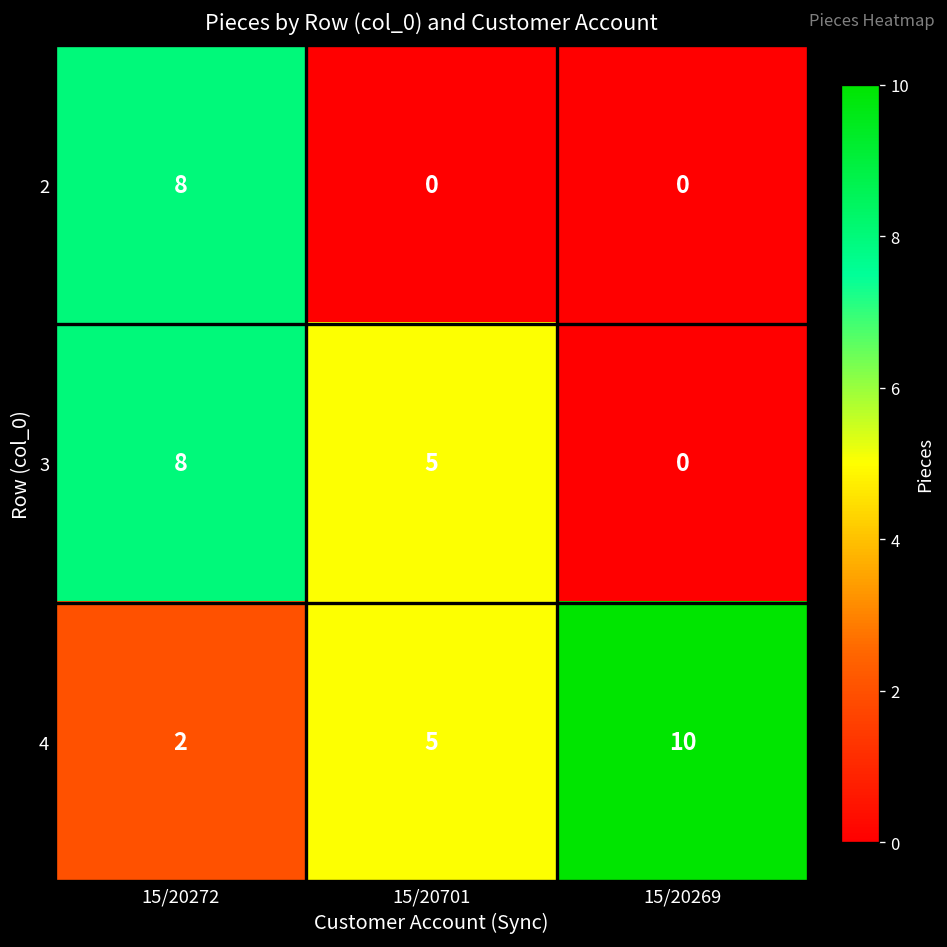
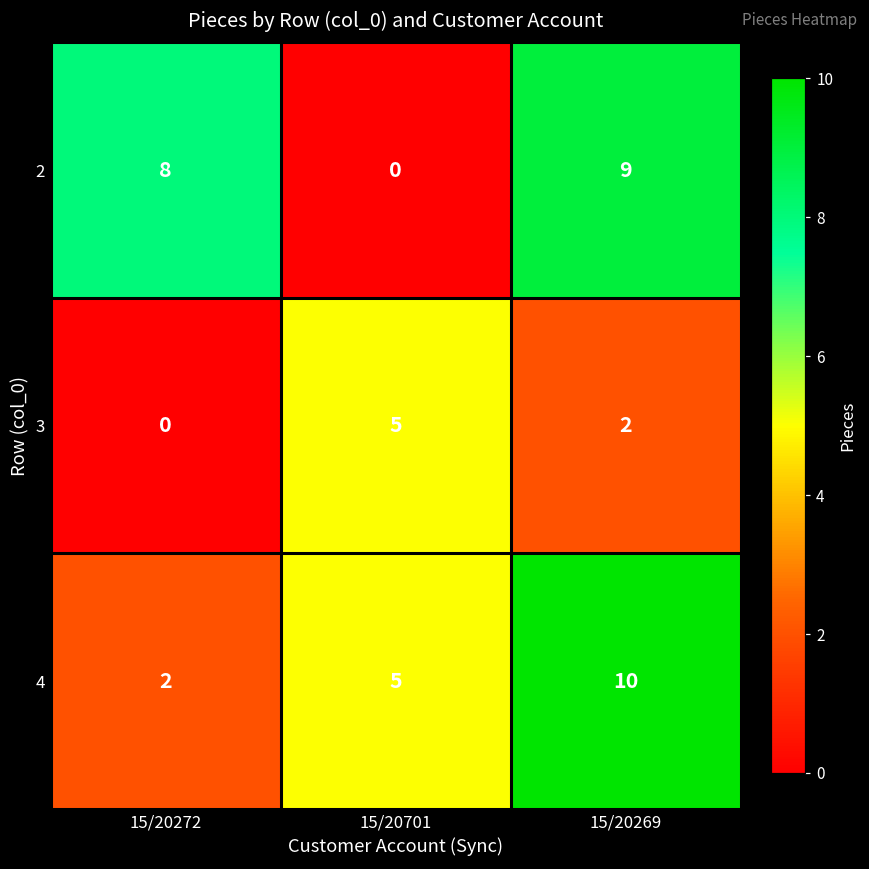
  {
    "2": {
      "15/20272": 8,
      "15/20701": 0,
-     "15/20269": 0
+     "15/20269": 9
    },
    "3": {
-     "15/20272": 8,
+     "15/20272": 0,
      "15/20701": 5,
-     "15/20269": 0
+     "15/20269": 2
    },
    "4": {
      "15/20272": 2,
      "15/20701": 5,
      "15/20269": 10
    }
  }
